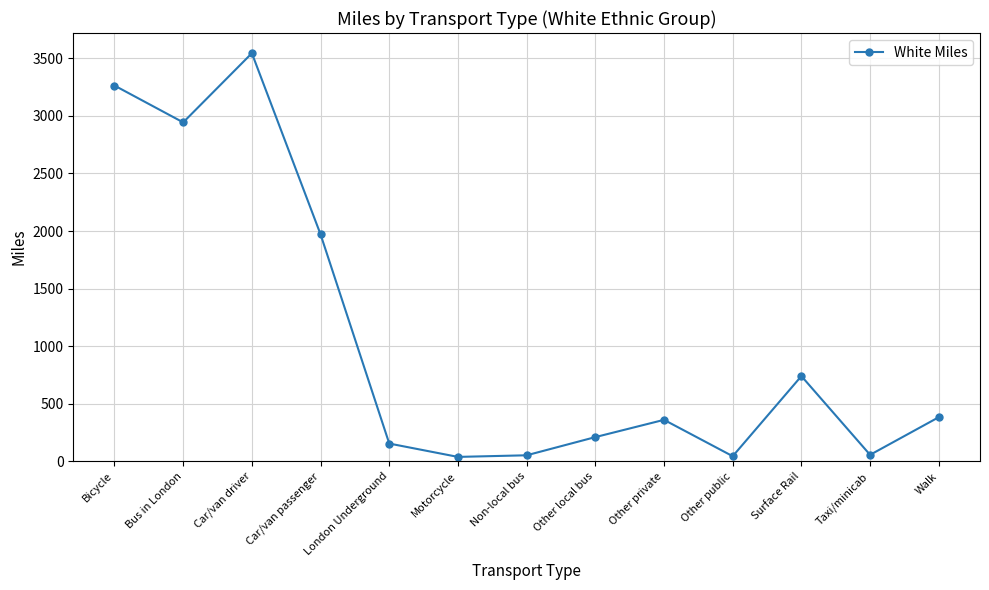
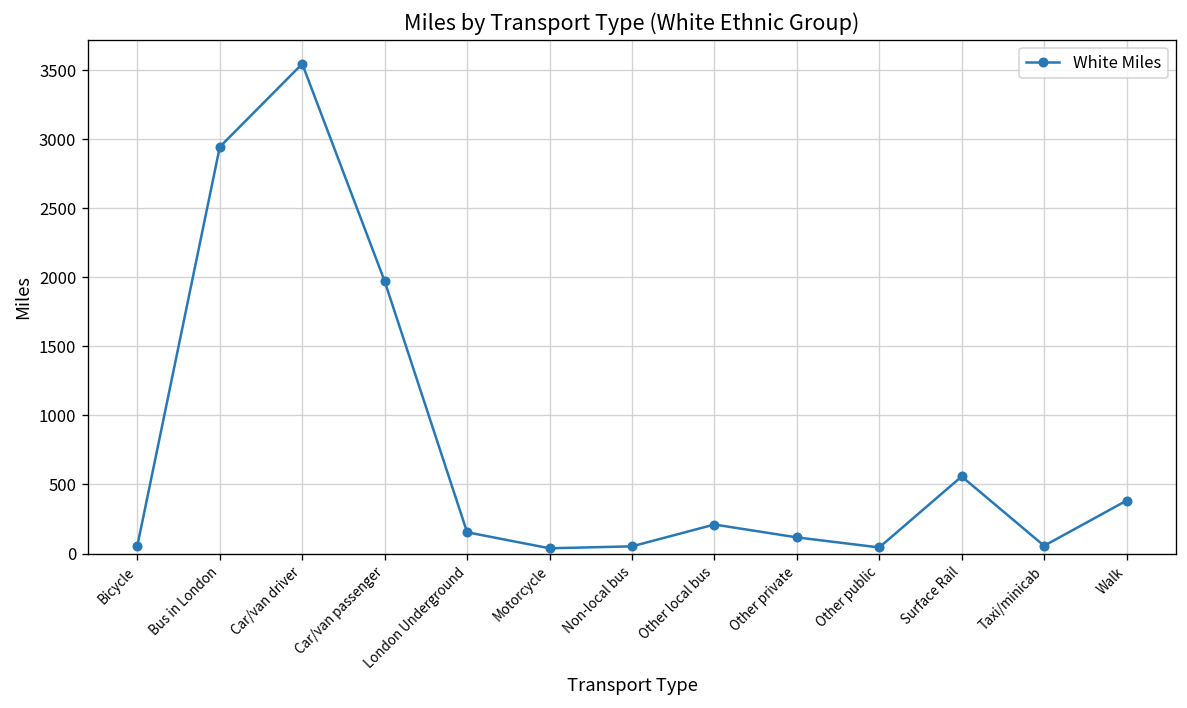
  {
-   "Bicycle": 3260,
+   "Bicycle": 60,
    "Bus in London": 2940,
    "Car/van driver": 3550,
    "Car/van passenger": 1970,
    "London Underground": 150,
    "Motorcycle": 40,
    "Non-local bus": 50,
    "Other local bus": 210,
-   "Other private": 360,
+   "Other private": 120,
    "Other public": 40,
-   "Surface Rail": 740,
+   "Surface Rail": 560,
    "Taxi/minicab": 60,
    "Walk": 380
  }
